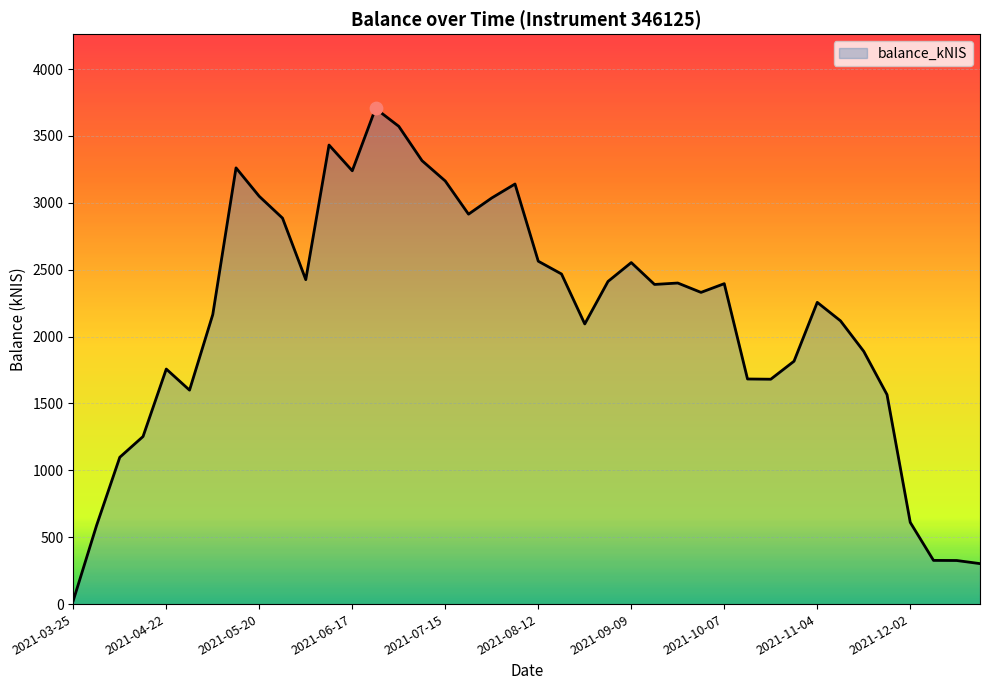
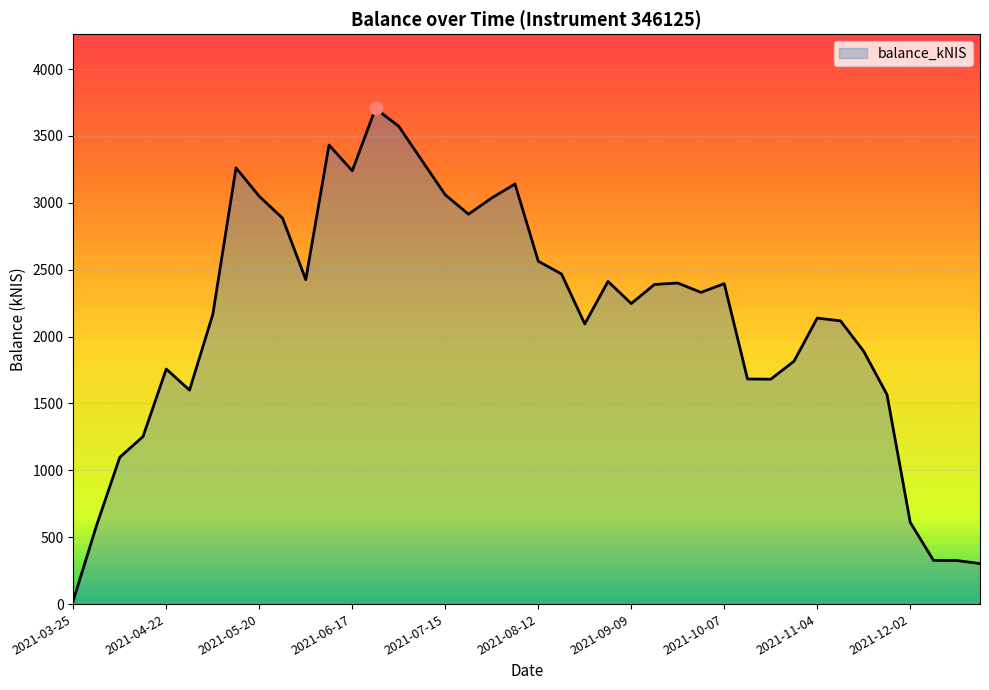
  {
    "balance_kNIS": {
      "2021-03-25": 30,
      "2021-04-22": 1760,
      "2021-05-20": 3050,
      "2021-06-17": 3240,
-     "2021-07-15": 3160,
+     "2021-07-15": 3060,
      "2021-08-12": 2560,
-     "2021-09-09": 2550,
+     "2021-09-09": 2250,
      "2021-10-07": 2400,
-     "2021-11-04": 2260,
+     "2021-11-04": 2140,
      "2021-12-02": 610
    }
  }
